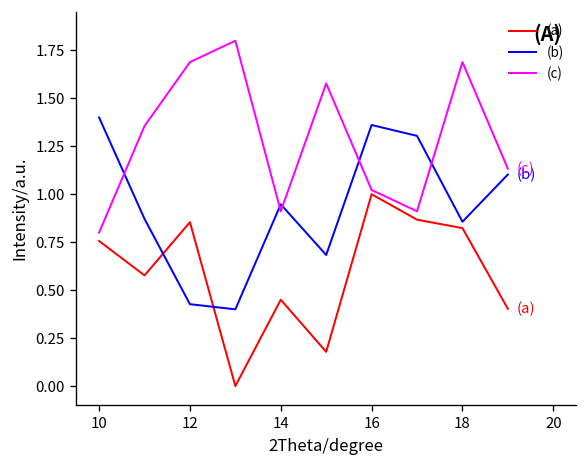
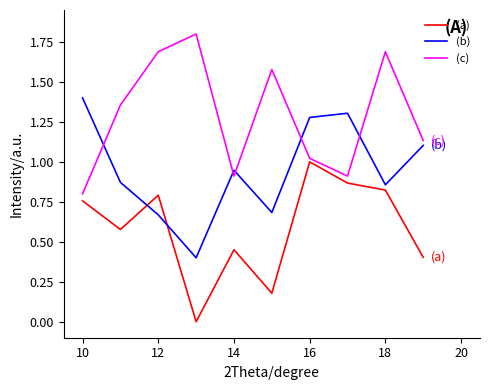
  {
    "(a)": {
      "10": 0.76,
-     "12": 0.85,
+     "12": 0.79,
      "14": 0.45,
      "16": 1.00,
      "18": 0.82
    },
    "(b)": {
      "10": 1.40,
-     "12": 0.43,
+     "12": 0.67,
      "14": 0.95,
-     "16": 1.36,
+     "16": 1.28,
      "18": 0.86
    },
    "(c)": {
      "10": 0.80,
      "12": 1.69,
      "14": 0.91,
      "16": 1.02,
      "18": 1.69
    }
  }
